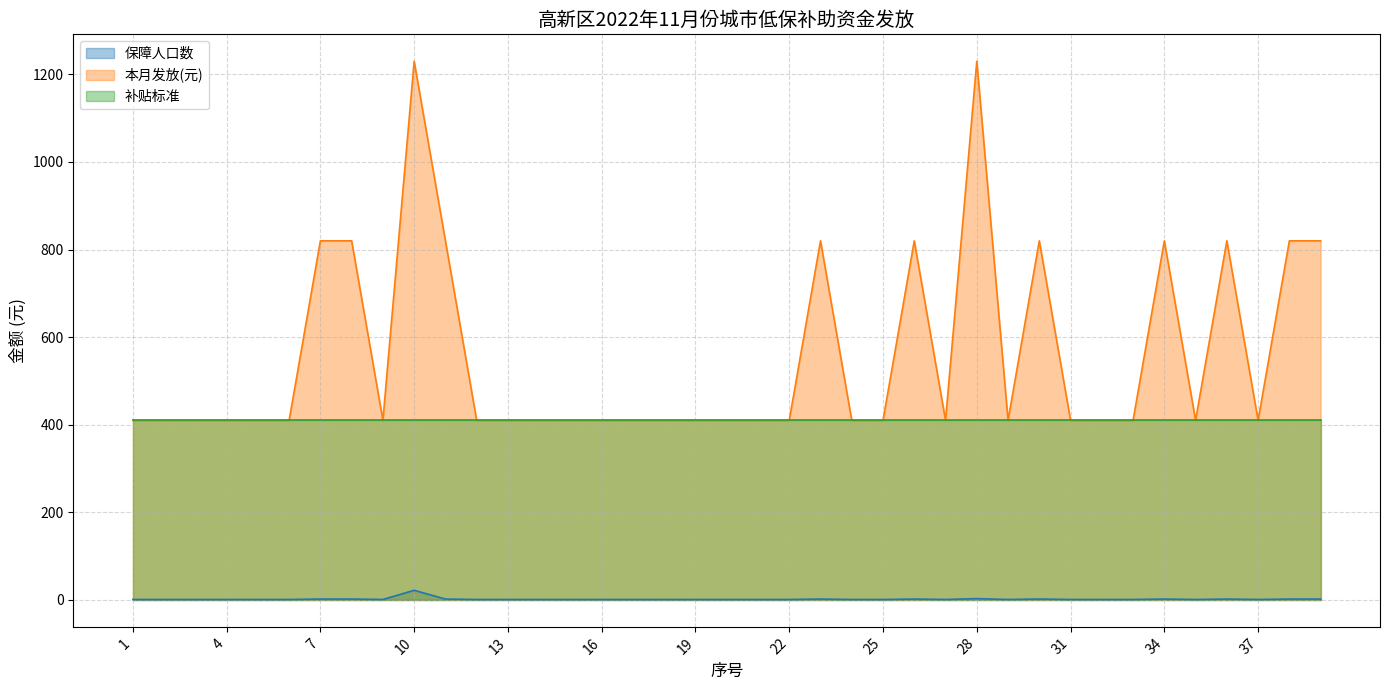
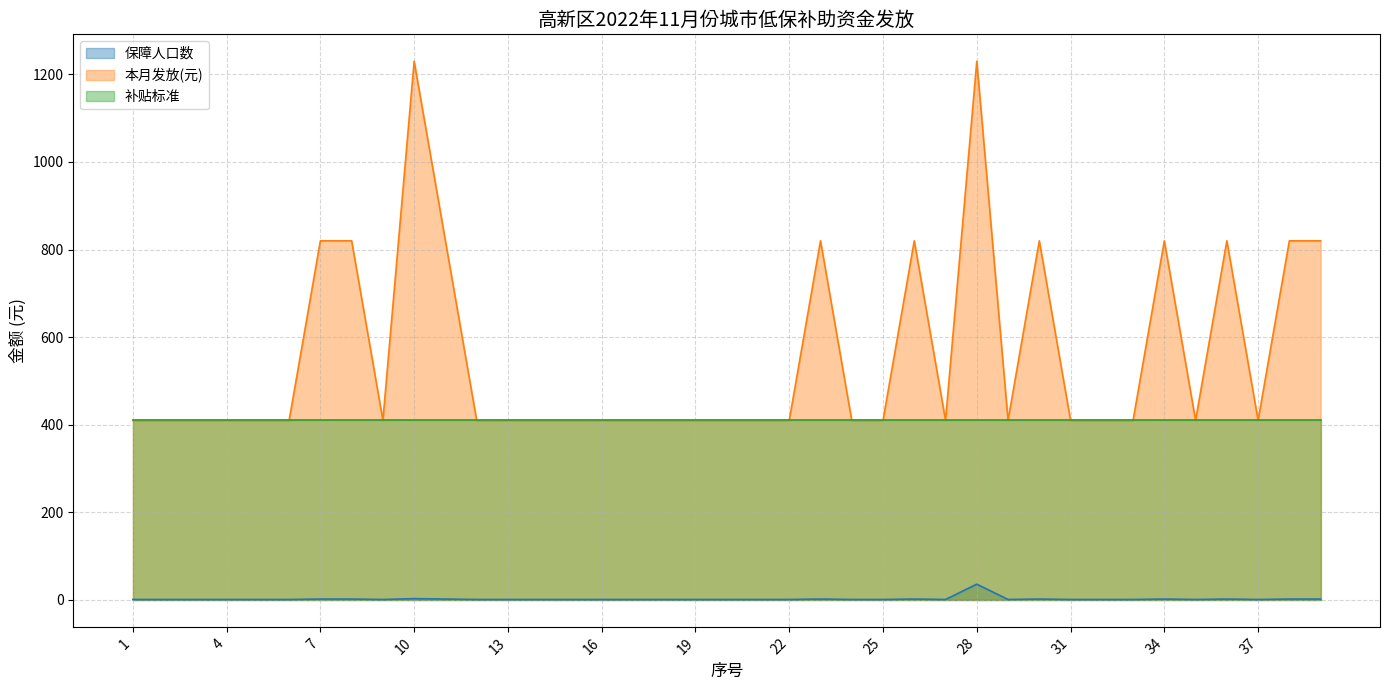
  {
    "保障人口数": {
      "1": 0,
      "4": 0,
      "7": 0,
-     "10": 20,
+     "10": 0,
      "13": 0,
      "16": 0,
      "19": 0,
      "22": 0,
      "25": 0,
-     "28": 0,
+     "28": 40,
      "31": 0,
      "34": 0,
      "37": 0
    },
    "本月发放(元)": {
      "7": 820,
      "10": 1230,
      "28": 1230,
      "34": 820
    },
    "补贴标准": {
      "7": 410,
      "10": 410,
      "28": 410,
      "34": 410
    }
  }
